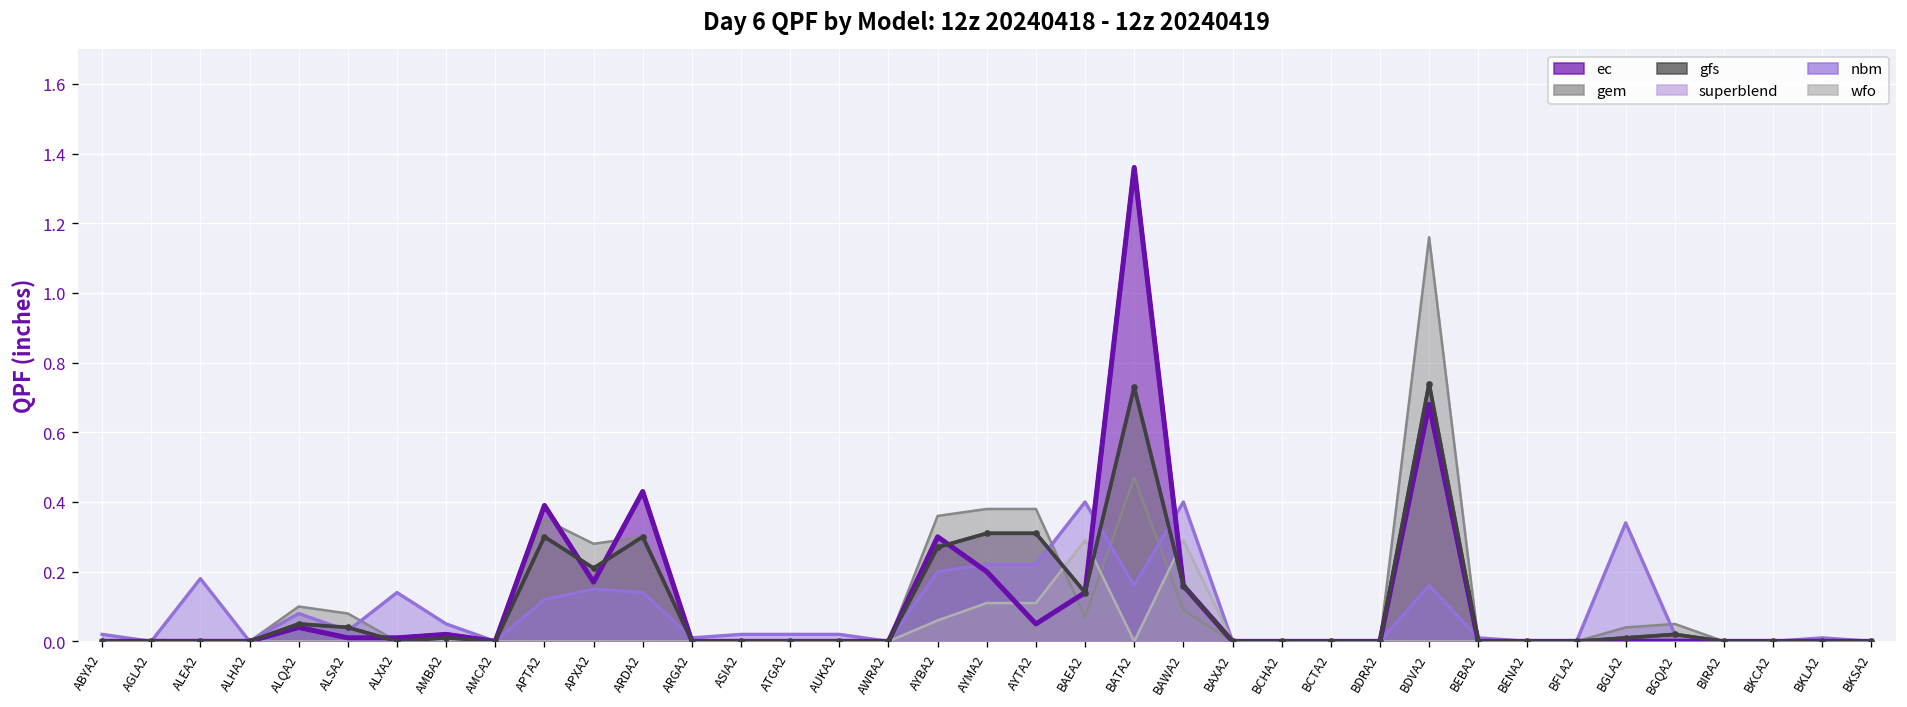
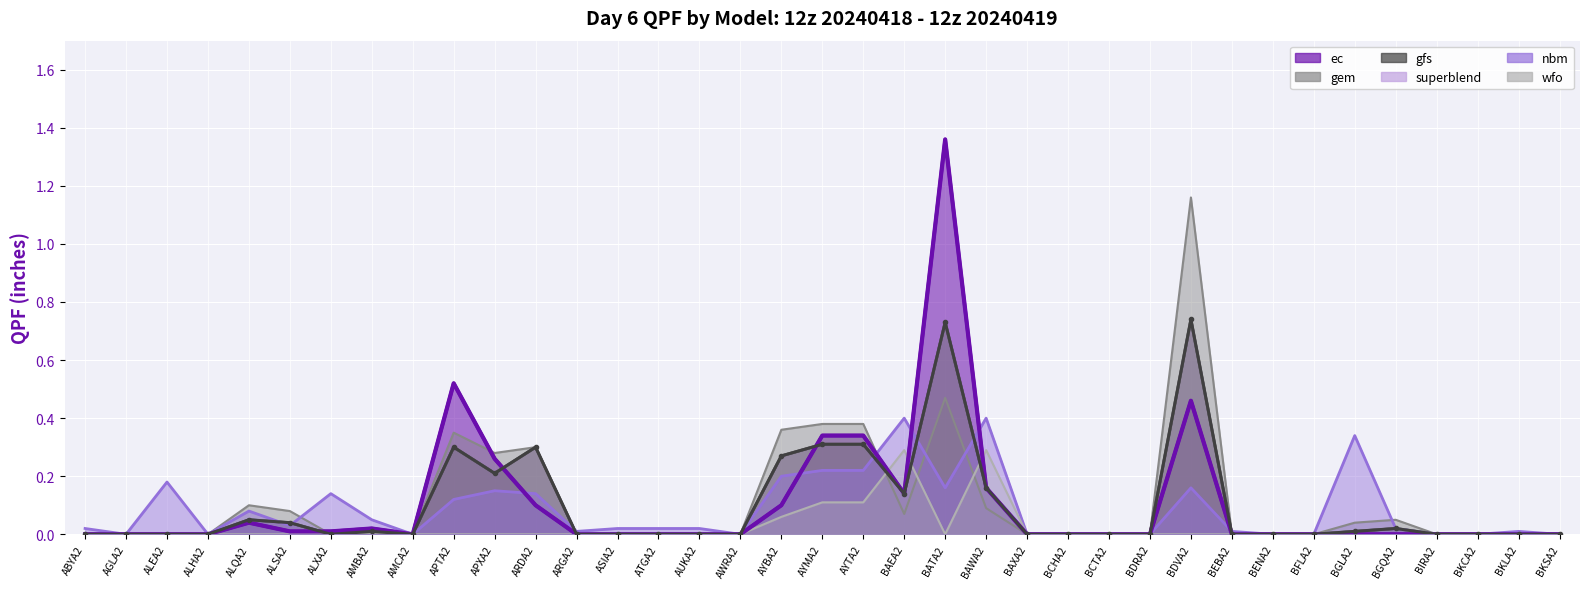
  {
    "ec": {
      "ALQA2": 0.04,
      "ALSA2": 0.01,
      "ALXA2": 0.01,
      "AMBA2": 0.02,
-     "APTA2": 0.39,
-     "APXA2": 0.17,
-     "ARDA2": 0.43,
-     "AYBA2": 0.3,
-     "AYMA2": 0.20,
-     "AYTA2": 0.05,
+     "APTA2": 0.52,
+     "APXA2": 0.26,
+     "ARDA2": 0.10,
+     "AYBA2": 0.1,
+     "AYMA2": 0.34,
+     "AYTA2": 0.34,
      "BATA2": 1.36,
-     "BDVA2": 0.68
+     "BDVA2": 0.46
    }
  }
